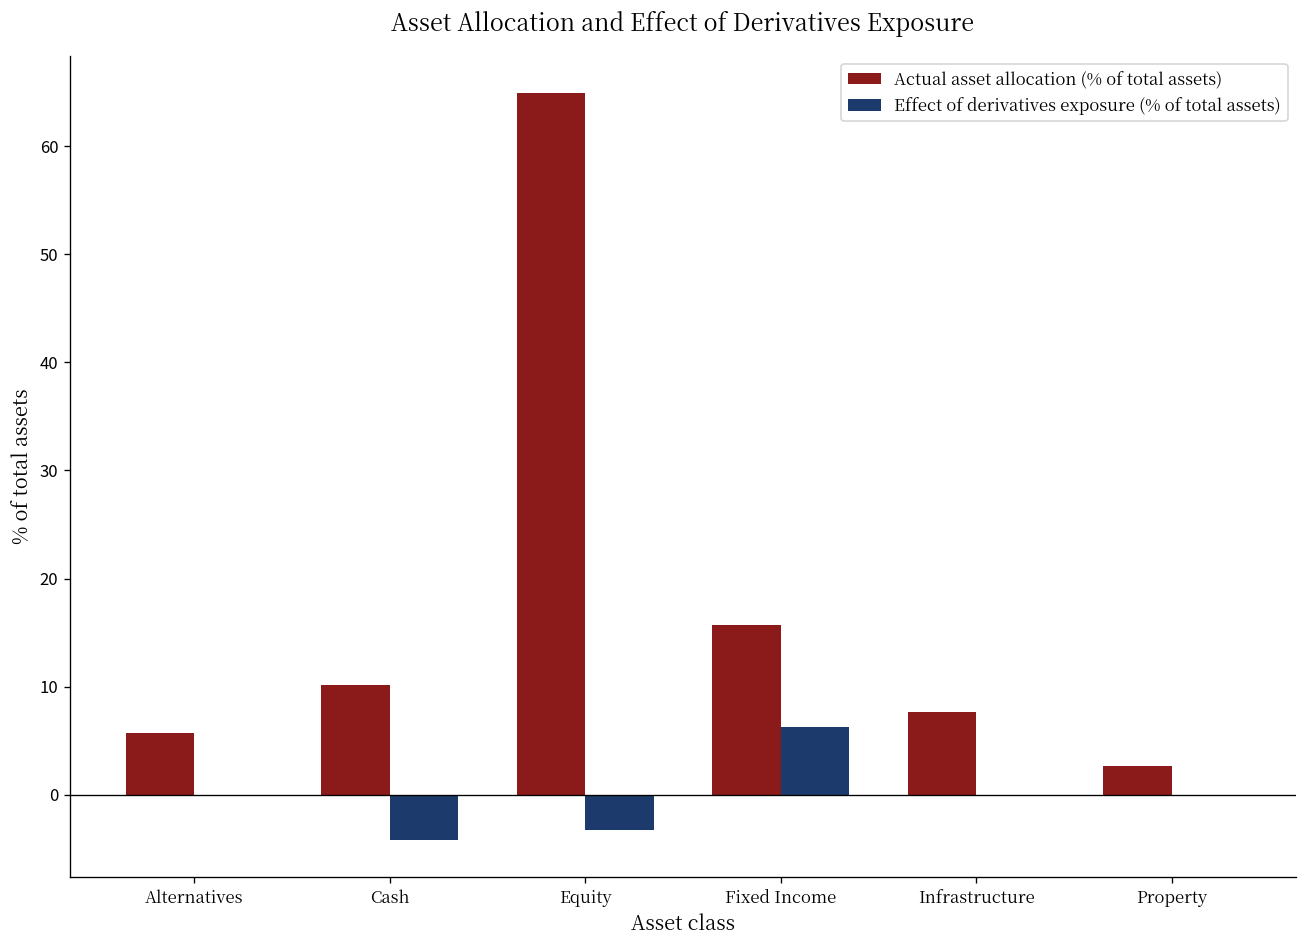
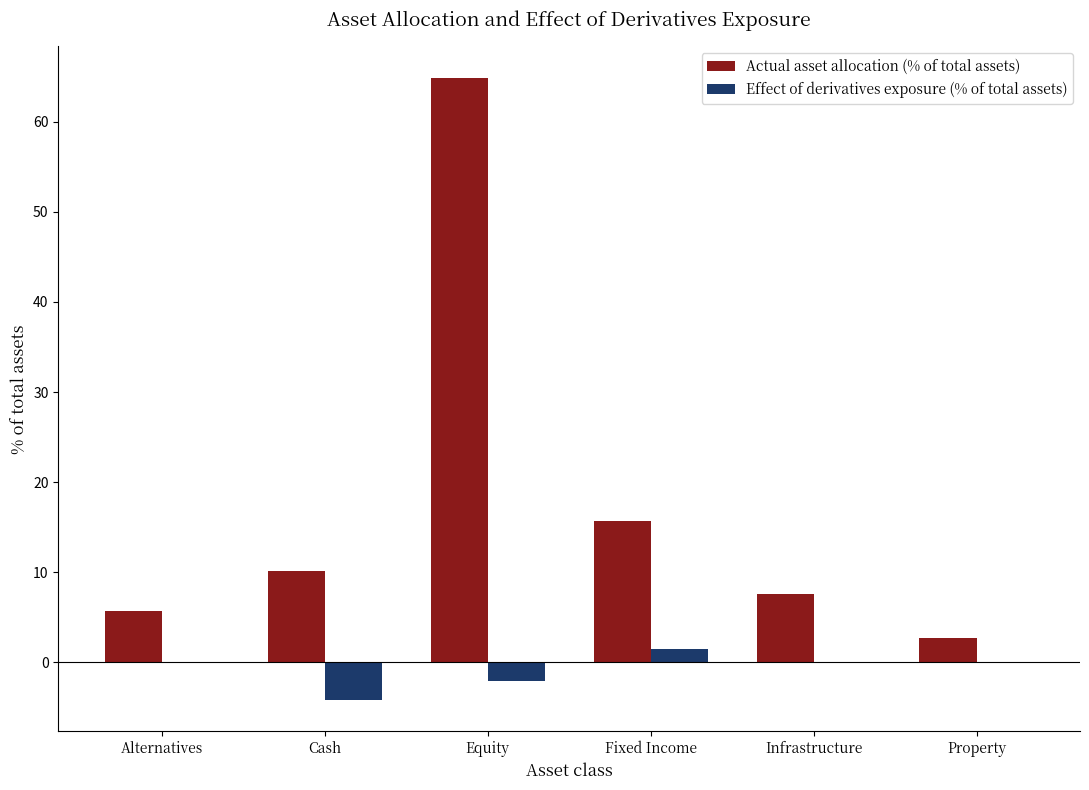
  {
    "Actual asset allocation (% of total assets)": {
      "Alternatives": 6,
      "Cash": 10,
      "Equity": 65,
      "Fixed Income": 16,
      "Infrastructure": 8,
      "Property": 3
    },
    "Effect of derivatives exposure (% of total assets)": {
      "Alternatives": 0,
      "Cash": -4,
-     "Equity": -3,
-     "Fixed Income": 6,
+     "Equity": -2,
+     "Fixed Income": 2,
      "Infrastructure": 0,
      "Property": 0
    }
  }
